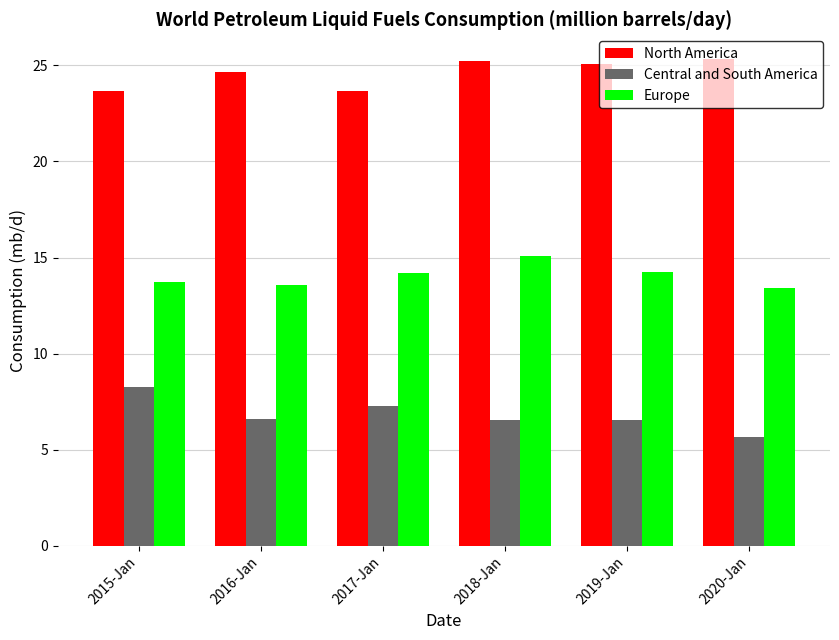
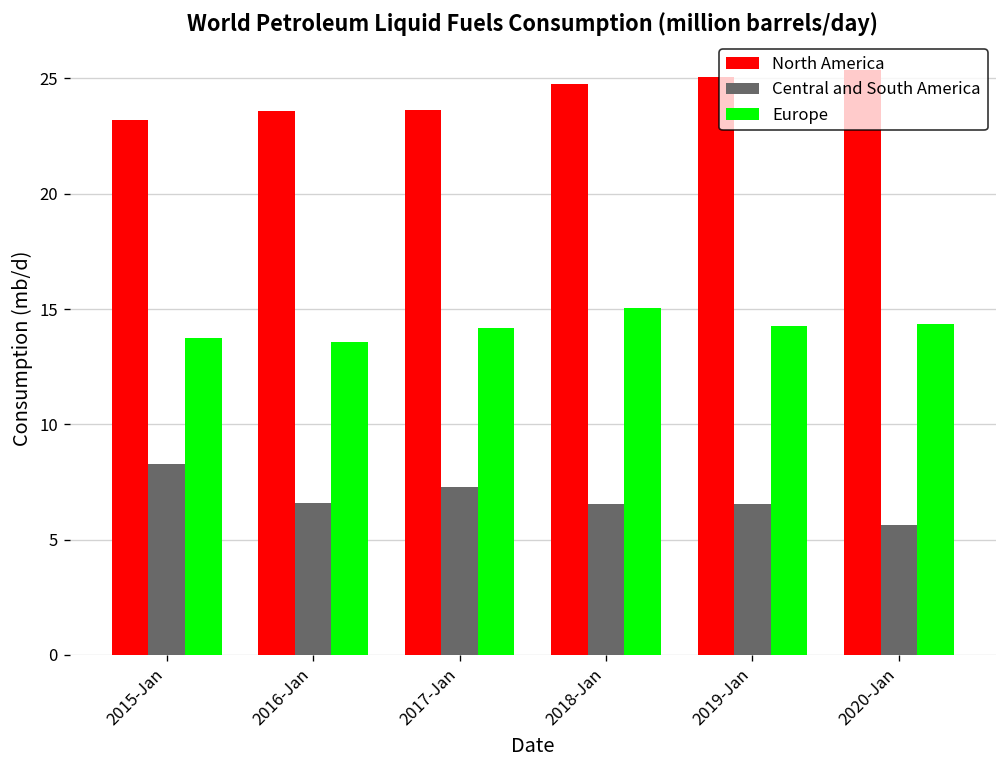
  {
    "North America": {
-     "2015-Jan": 23.7,
-     "2016-Jan": 24.7,
+     "2015-Jan": 23.2,
+     "2016-Jan": 23.6,
      "2017-Jan": 23.7,
-     "2018-Jan": 25.2,
+     "2018-Jan": 24.8,
      "2019-Jan": 25.1
    },
    "Central and South America": {
      "2015-Jan": 8.3,
      "2016-Jan": 6.6,
      "2017-Jan": 7.3,
      "2018-Jan": 6.5,
      "2019-Jan": 6.6,
      "2020-Jan": 5.6
    },
    "Europe": {
      "2015-Jan": 13.7,
      "2016-Jan": 13.6,
      "2017-Jan": 14.2,
      "2018-Jan": 15.1,
      "2019-Jan": 14.3,
-     "2020-Jan": 13.4
+     "2020-Jan": 14.3
    }
  }
